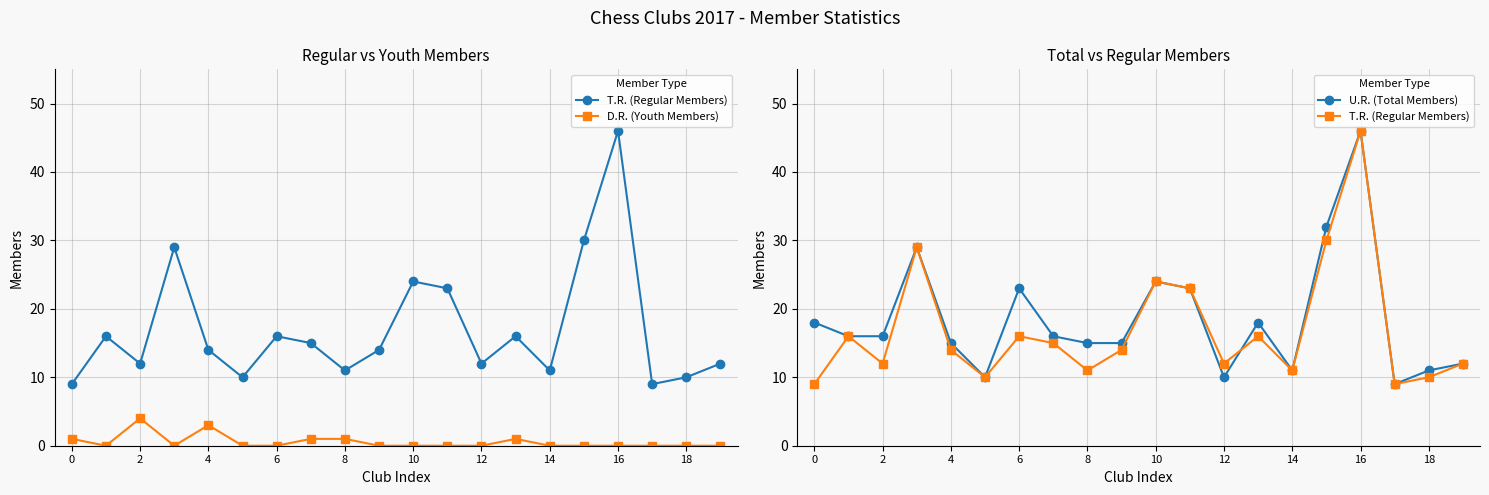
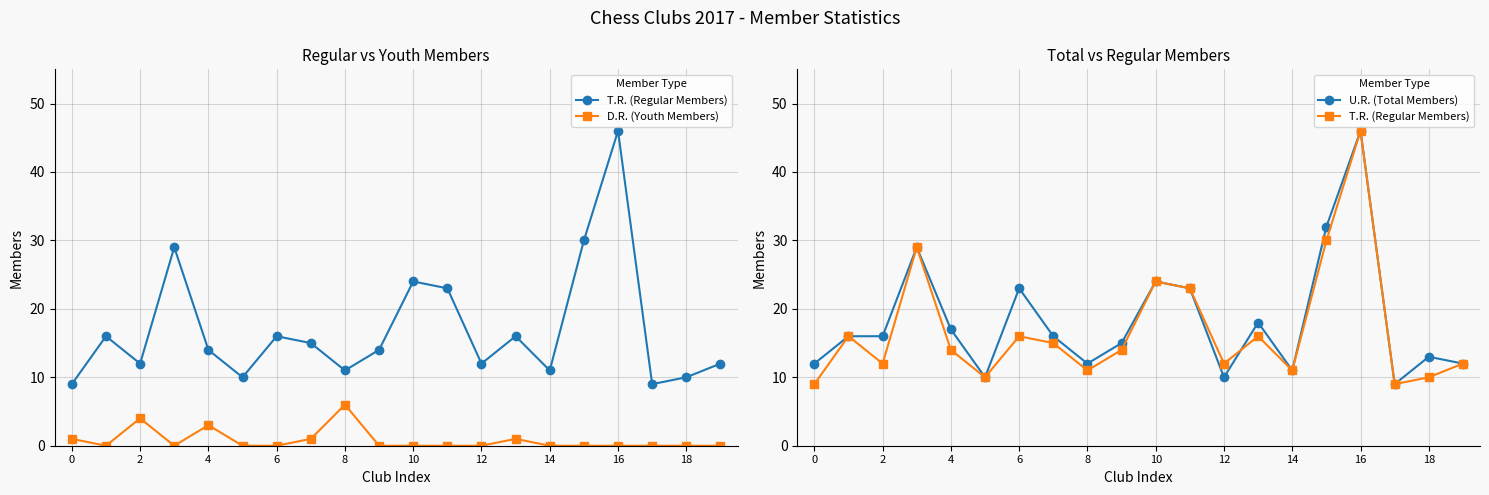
  {
    "Regular vs Youth Members": {
      "D.R. (Youth Members)": {
        "0": 1,
        "2": 4,
        "4": 3,
        "6": 0,
-       "8": 1,
+       "8": 6,
        "10": 0,
        "12": 0,
        "14": 0,
        "16": 0,
        "18": 0
      }
    },
    "Total vs Regular Members": {
      "U.R. (Total Members)": {
-       "0": 18,
+       "0": 12,
        "2": 16,
-       "4": 15,
+       "4": 17,
        "6": 23,
-       "8": 15,
+       "8": 12,
        "12": 10,
-       "18": 11
+       "18": 13
      },
      "T.R. (Regular Members)": {
        "0": 9,
        "2": 12,
        "4": 14,
        "6": 16,
        "8": 11,
        "12": 12,
        "18": 10
      }
    }
  }
